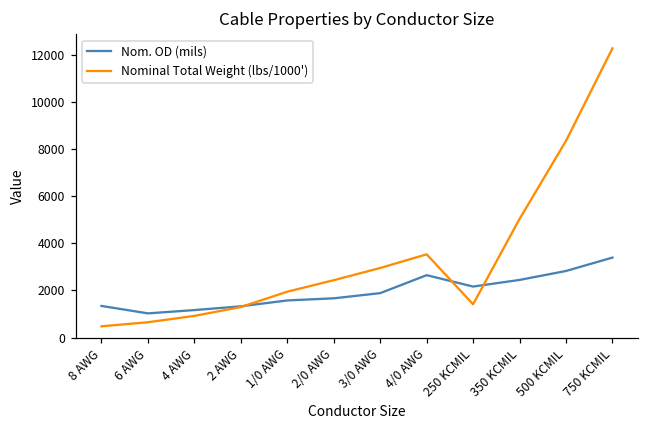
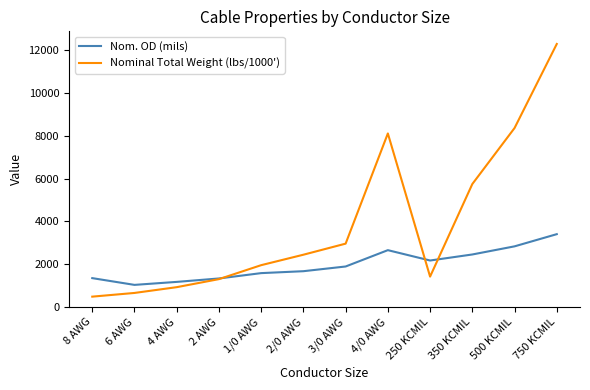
  {
    "Nom. OD (mils)": {
      "8 AWG": 1300,
      "6 AWG": 1000,
      "4 AWG": 1200,
      "1/0 AWG": 1600,
      "2/0 AWG": 1700,
      "3/0 AWG": 1900,
      "4/0 AWG": 2700,
      "250 KCMIL": 2200,
      "350 KCMIL": 2400,
      "500 KCMIL": 2800,
      "750 KCMIL": 3400
    },
    "Nominal Total Weight (lbs/1000')": {
      "8 AWG": 500,
      "6 AWG": 600,
      "4 AWG": 900,
      "1/0 AWG": 1900,
      "2/0 AWG": 2400,
      "3/0 AWG": 3000,
-     "4/0 AWG": 3500,
+     "4/0 AWG": 8100,
      "250 KCMIL": 1400,
-     "350 KCMIL": 5000,
+     "350 KCMIL": 5700,
      "500 KCMIL": 8400,
      "750 KCMIL": 12300
    }
  }
